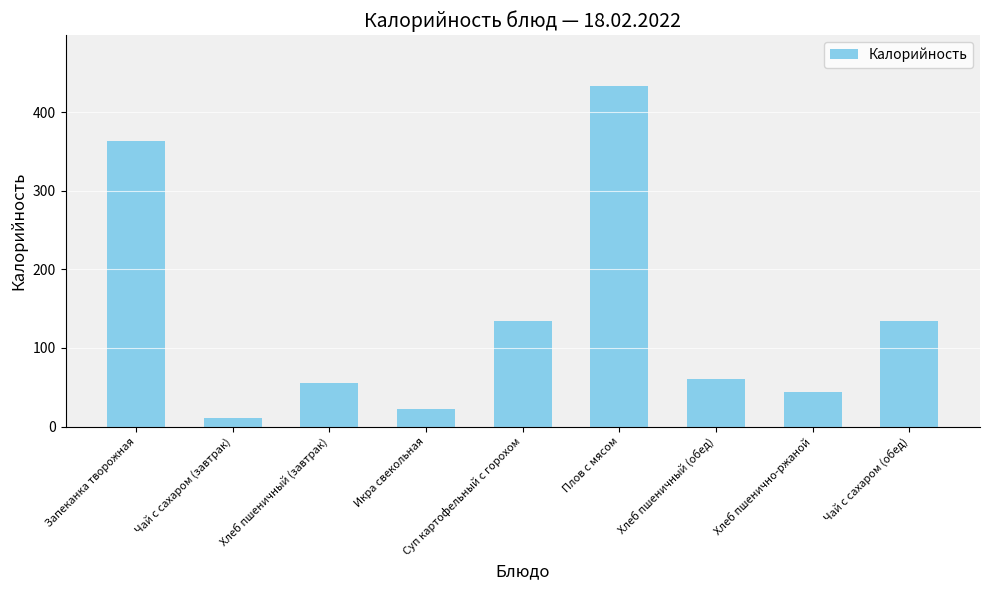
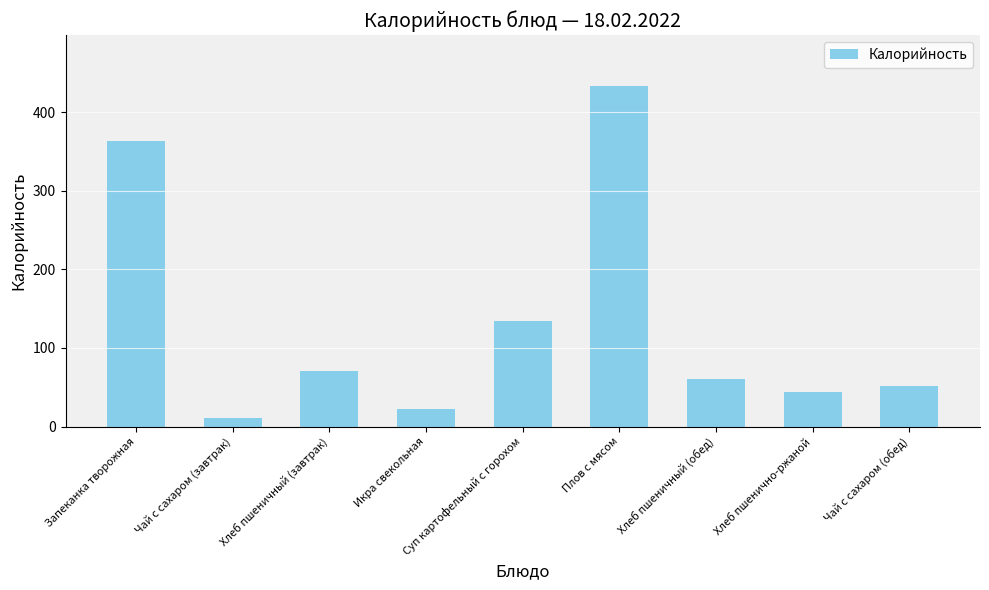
  {
    "Запеканка творожная": 360,
    "Чай с сахаром (завтрак)": 10,
-   "Хлеб пшеничный (завтрак)": 60,
+   "Хлеб пшеничный (завтрак)": 70,
    "Икра свекольная": 20,
    "Суп картофельный с горохом": 130,
    "Плов с мясом": 430,
    "Хлеб пшеничный (обед)": 60,
    "Хлеб пшенично-ржаной": 40,
-   "Чай с сахаром (обед)": 130
+   "Чай с сахаром (обед)": 50
  }
